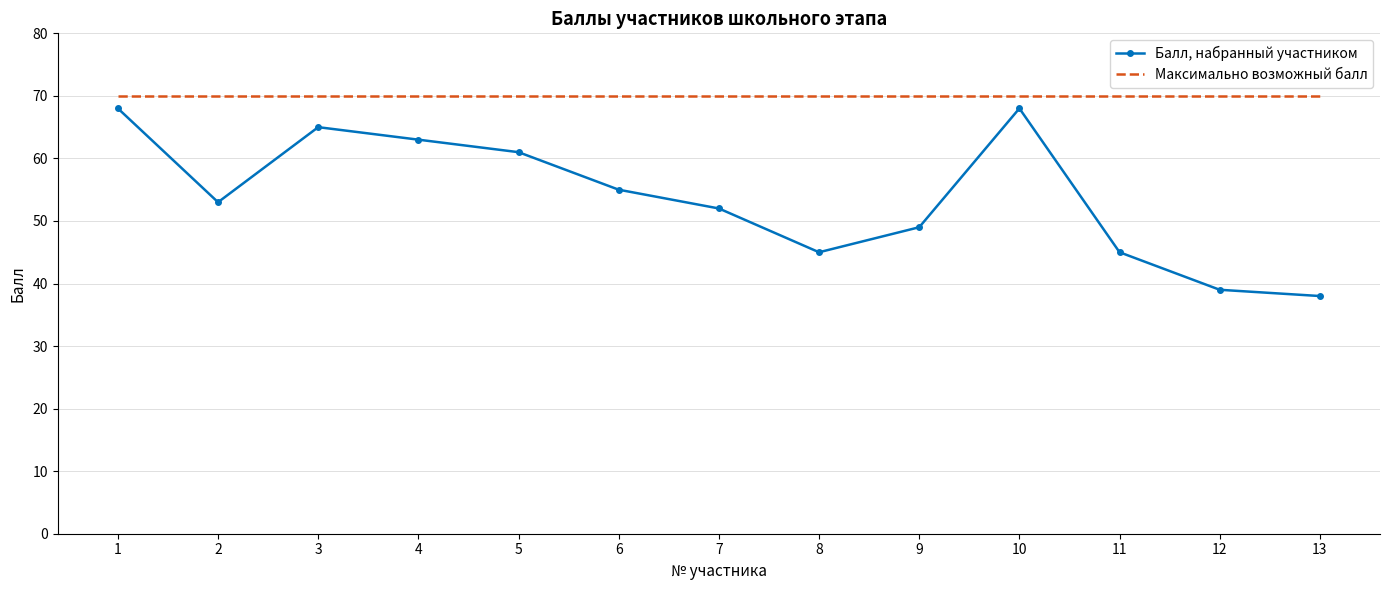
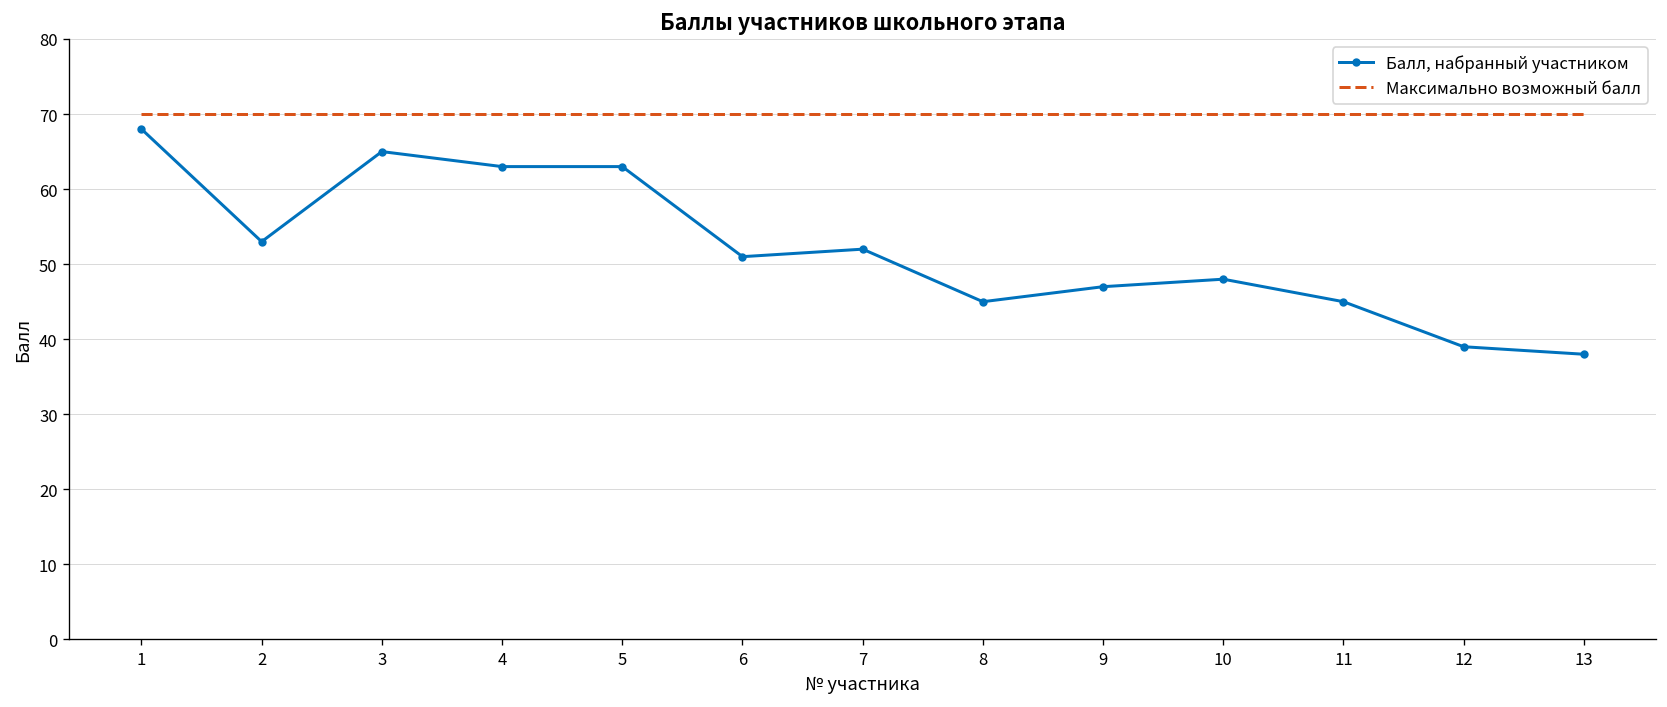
  {
    "Балл, набранный участником": {
      "1": 68,
      "2": 53,
      "3": 65,
      "4": 63,
-     "5": 61,
-     "6": 55,
+     "5": 63,
+     "6": 51,
      "7": 52,
      "8": 45,
-     "9": 49,
-     "10": 68,
+     "9": 47,
+     "10": 48,
      "11": 45,
      "12": 39,
      "13": 38
    },
    "Максимально возможный балл": {
      "1": 70,
      "2": 70,
      "3": 70,
      "4": 70,
      "5": 70,
      "6": 70,
      "7": 70,
      "8": 70,
      "9": 70,
      "10": 70,
      "11": 70,
      "12": 70,
      "13": 70
    }
  }
